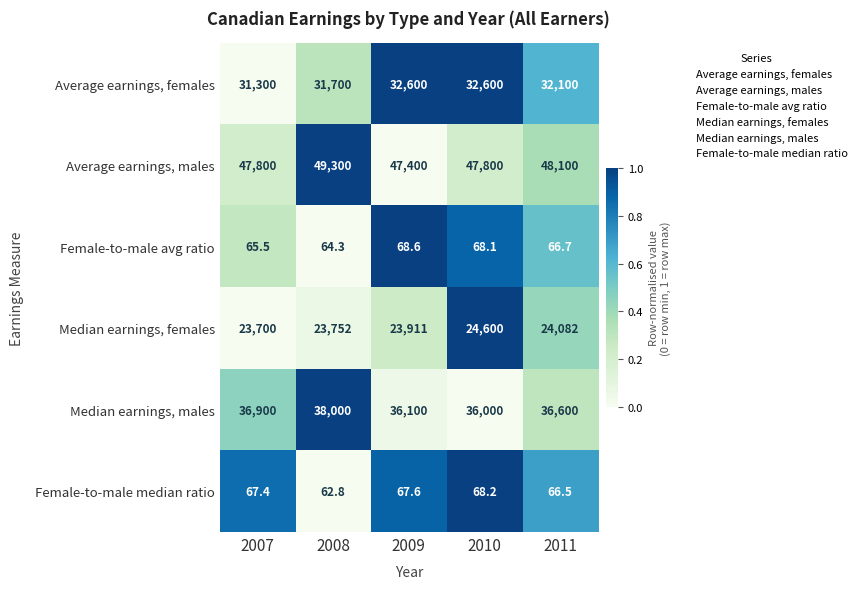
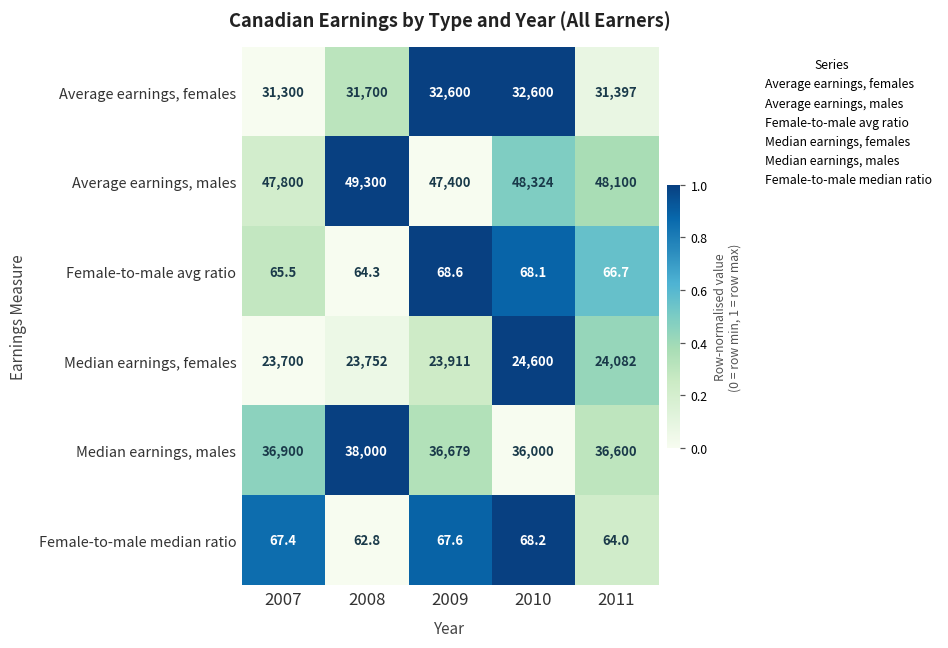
  {
    "Average earnings, females": {
      "2007": "31,300",
      "2008": "31,700",
      "2009": "32,600",
      "2010": "32,600",
-     "2011": "32,100"
+     "2011": "31,397"
    },
    "Average earnings, males": {
      "2007": "47,800",
      "2008": "49,300",
      "2009": "47,400",
-     "2010": "47,800",
+     "2010": "48,324",
      "2011": "48,100"
    },
    "Female-to-male avg ratio": {
      "2007": "65.5",
      "2008": "64.3",
      "2009": "68.6",
      "2010": "68.1",
      "2011": "66.7"
    },
    "Median earnings, females": {
      "2007": "23,700",
      "2008": "23,752",
      "2009": "23,911",
      "2010": "24,600",
      "2011": "24,082"
    },
    "Median earnings, males": {
      "2007": "36,900",
      "2008": "38,000",
-     "2009": "36,100",
+     "2009": "36,679",
      "2010": "36,000",
      "2011": "36,600"
    },
    "Female-to-male median ratio": {
      "2007": "67.4",
      "2008": "62.8",
      "2009": "67.6",
      "2010": "68.2",
-     "2011": "66.5"
+     "2011": "64.0"
    }
  }
